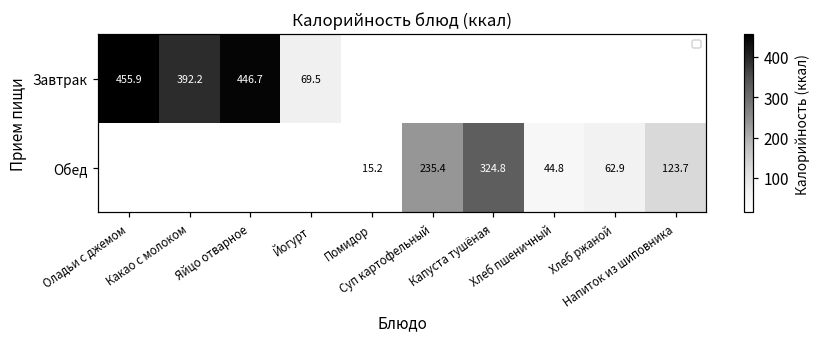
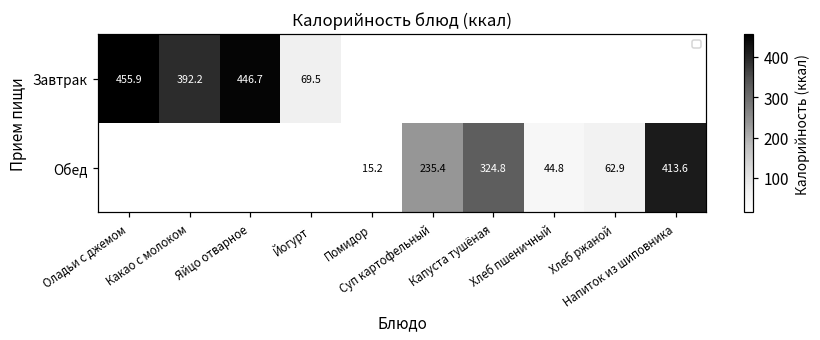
  {
    "Завтрак": {
      "Оладьи с джемом": 455.9,
      "Какао с молоком": 392.2,
      "Яйцо отварное": 446.7,
      "Йогурт": 69.5
    },
    "Обед": {
      "Помидор": 15.2,
      "Суп картофельный": 235.4,
      "Капуста тушёная": 324.8,
      "Хлеб пшеничный": 44.8,
      "Хлеб ржаной": 62.9,
-     "Напиток из шиповника": 123.7
+     "Напиток из шиповника": 413.6
    }
  }
